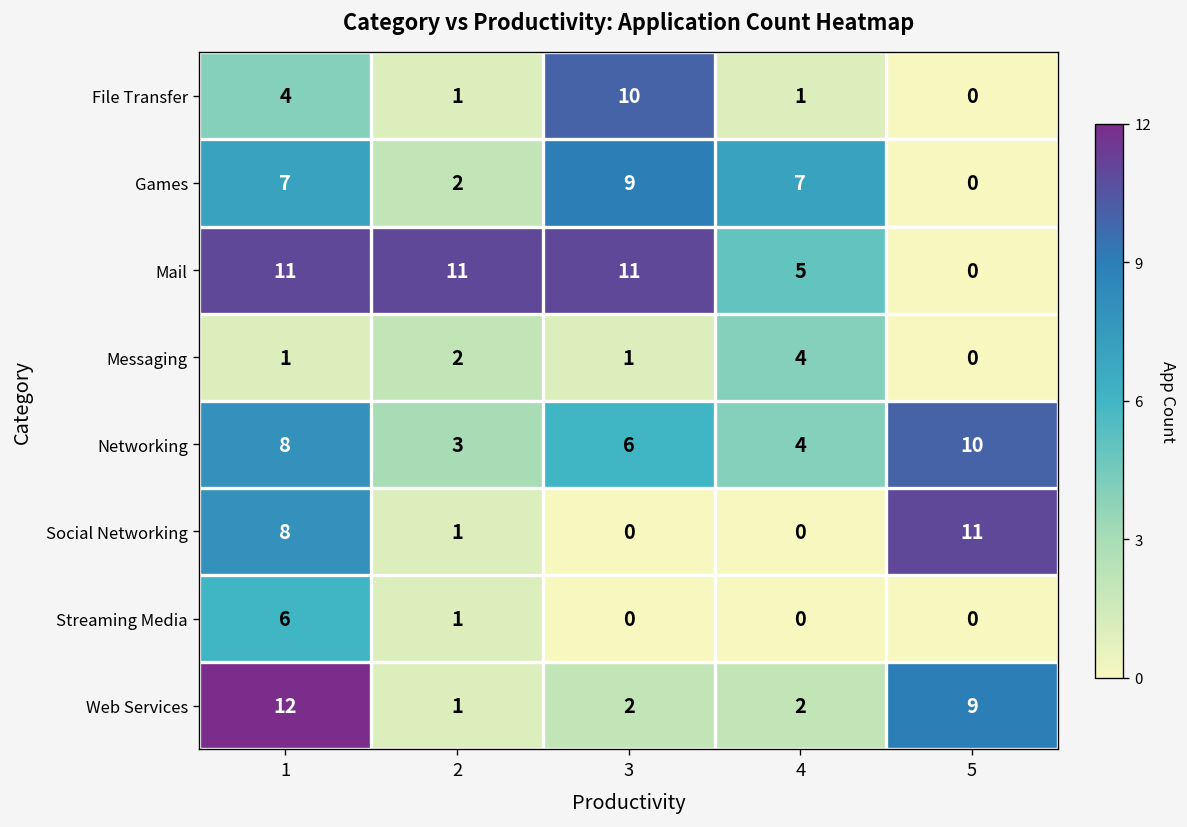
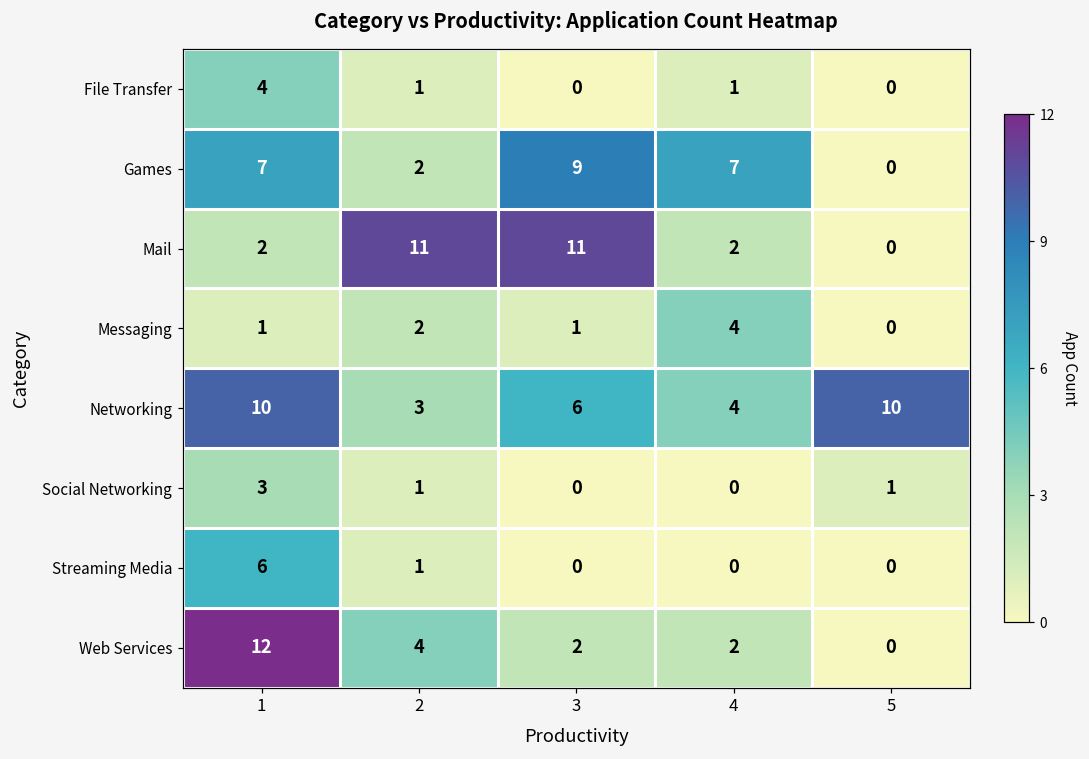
  {
    "File Transfer": {
      "1": 4,
      "2": 1,
-     "3": 10,
+     "3": 0,
      "4": 1,
      "5": 0
    },
    "Games": {
      "1": 7,
      "2": 2,
      "3": 9,
      "4": 7,
      "5": 0
    },
    "Mail": {
-     "1": 11,
+     "1": 2,
      "2": 11,
      "3": 11,
-     "4": 5,
+     "4": 2,
      "5": 0
    },
    "Messaging": {
      "1": 1,
      "2": 2,
      "3": 1,
      "4": 4,
      "5": 0
    },
    "Networking": {
-     "1": 8,
+     "1": 10,
      "2": 3,
      "3": 6,
      "4": 4,
      "5": 10
    },
    "Social Networking": {
-     "1": 8,
+     "1": 3,
      "2": 1,
      "3": 0,
      "4": 0,
-     "5": 11
+     "5": 1
    },
    "Streaming Media": {
      "1": 6,
      "2": 1,
      "3": 0,
      "4": 0,
      "5": 0
    },
    "Web Services": {
      "1": 12,
-     "2": 1,
+     "2": 4,
      "3": 2,
      "4": 2,
-     "5": 9
+     "5": 0
    }
  }
